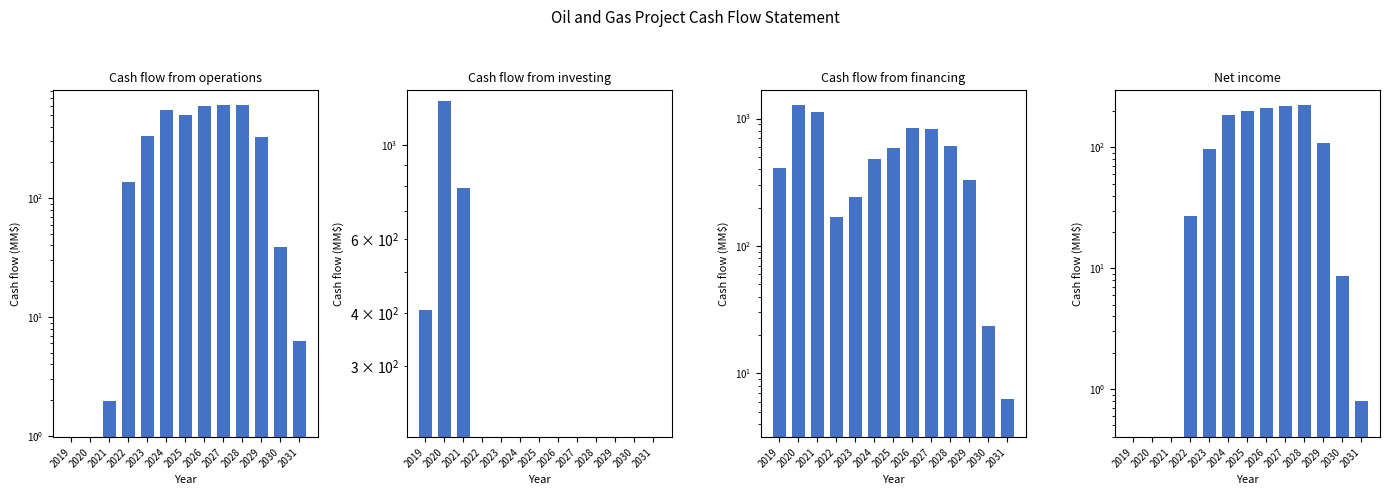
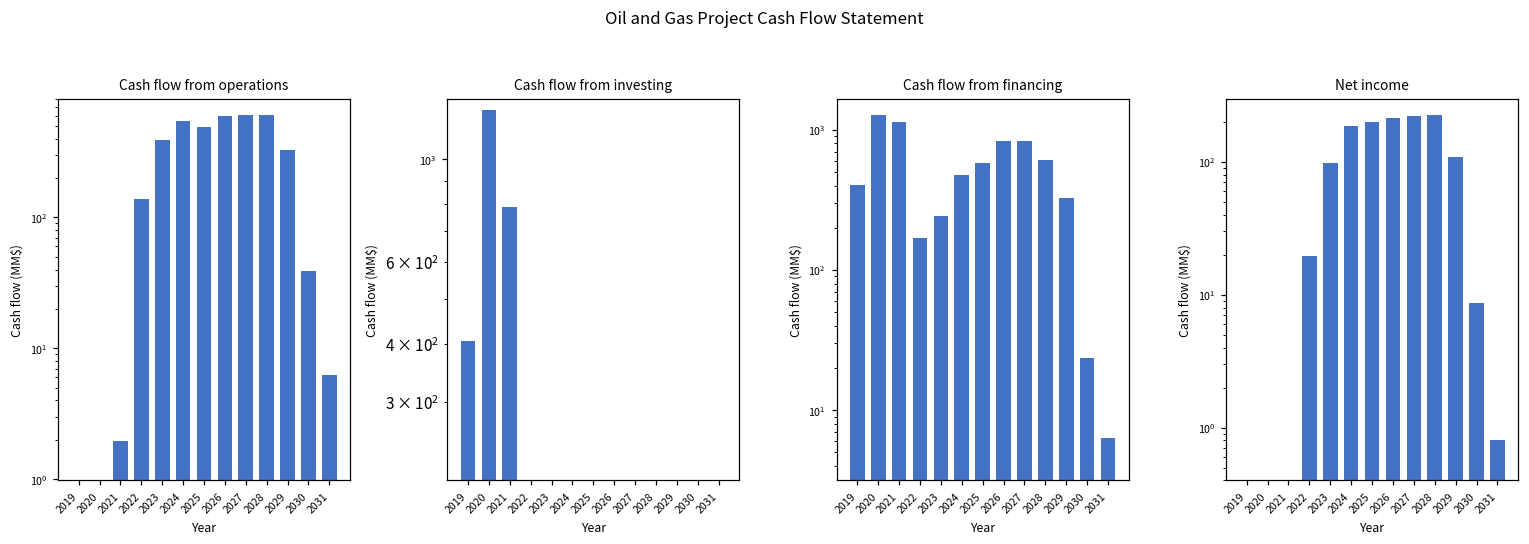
  {
    "Cash flow from operations": {
      "2021": 2,
      "2022": 140,
-     "2023": 340,
+     "2023": 390,
      "2024": 500,
      "2025": 500,
      "2026": 600,
      "2027": 600,
      "2028": 600,
      "2029": 330,
      "2030": 39,
      "2031": 6
    },
    "Cash flow from financing": {
      "2019": 410,
      "2020": 1300,
      "2021": 1100,
      "2022": 170,
      "2023": 240,
      "2024": 480,
      "2025": 600,
      "2026": 800,
      "2027": 800,
      "2028": 600,
      "2029": 330,
      "2030": 24,
      "2031": 6
    },
    "Net income": {
-     "2022": 27,
+     "2022": 20,
      "2023": 100,
      "2024": 190,
      "2025": 200,
      "2026": 210,
      "2027": 220,
      "2028": 220,
      "2029": 110,
      "2030": 9,
      "2031": 0.8
    }
  }
